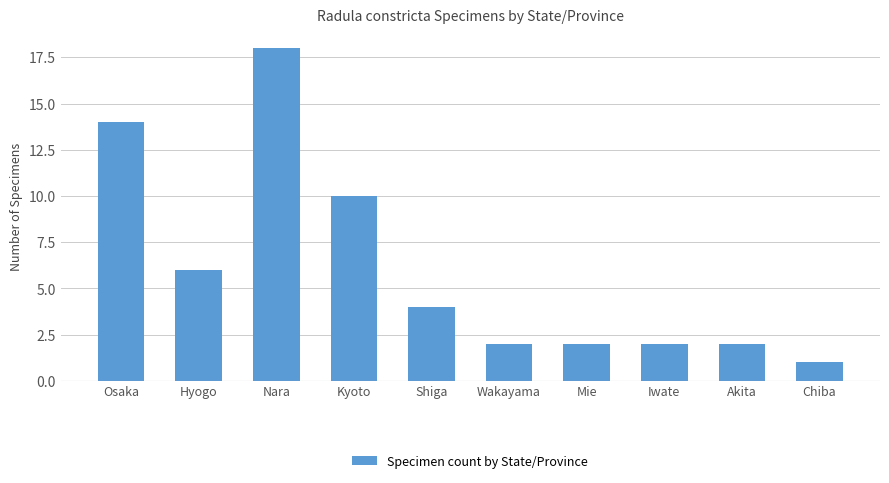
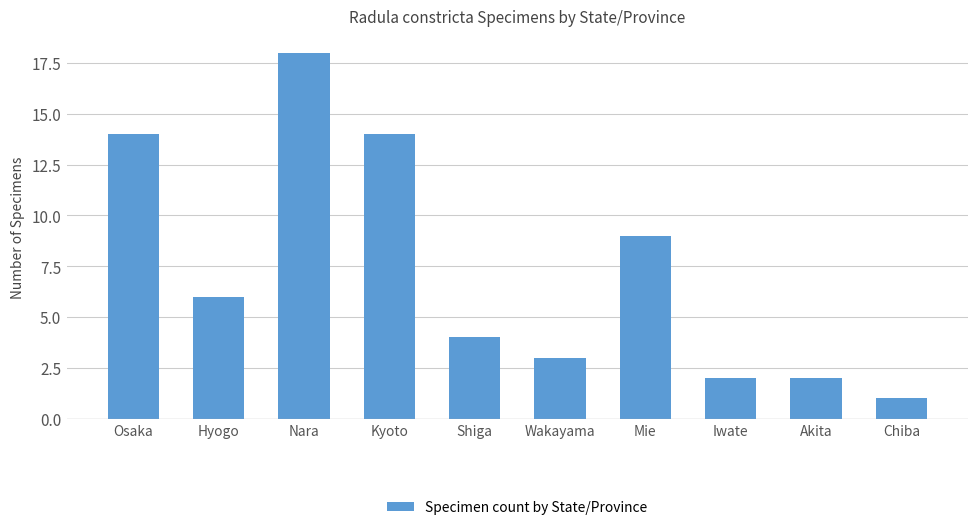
  {
    "Osaka": 14,
    "Hyogo": 6,
    "Nara": 18,
-   "Kyoto": 10,
+   "Kyoto": 14,
    "Shiga": 4,
-   "Wakayama": 2,
-   "Mie": 2,
+   "Wakayama": 3,
+   "Mie": 9,
    "Iwate": 2,
    "Akita": 2,
    "Chiba": 1
  }
